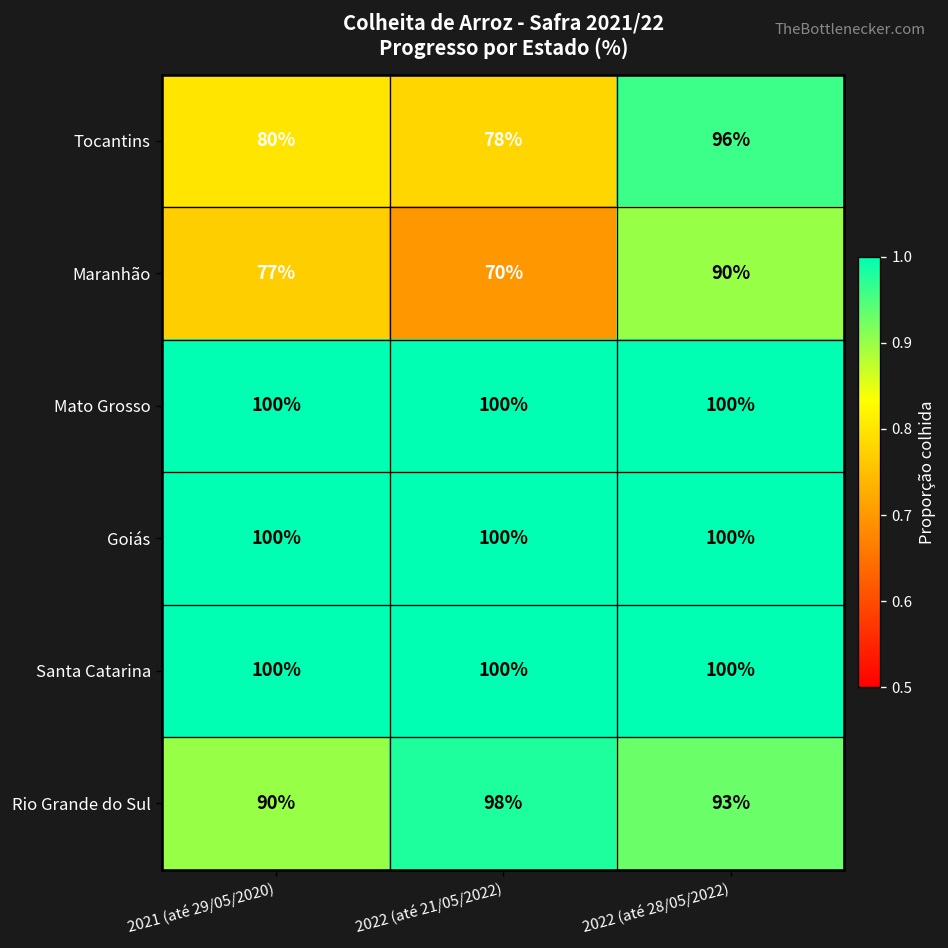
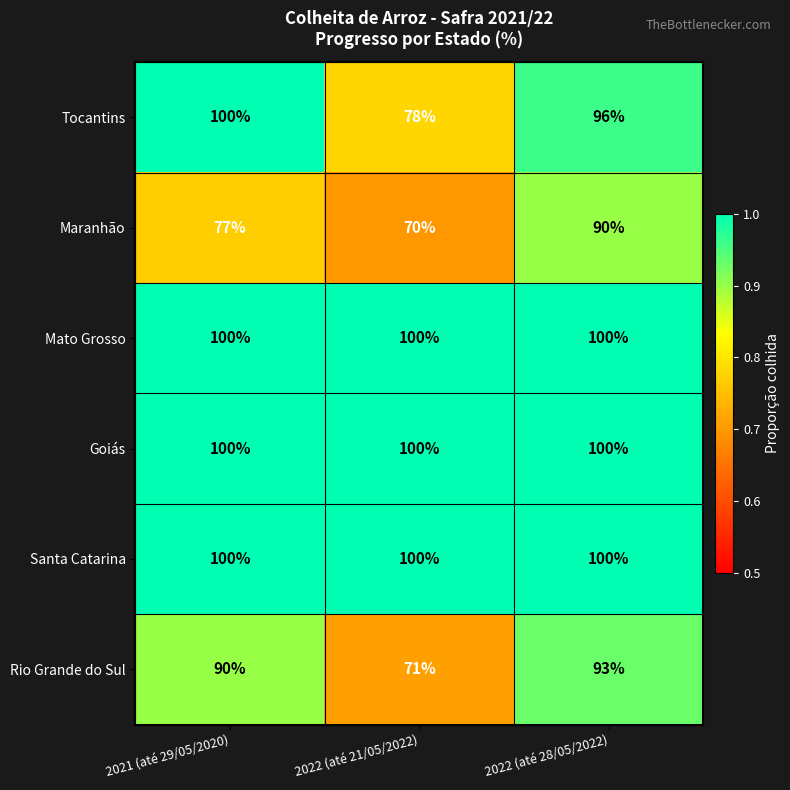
  {
    "Tocantins": {
-     "2021 (até 29/05/2020)": "80%",
+     "2021 (até 29/05/2020)": "100%",
      "2022 (até 21/05/2022)": "78%",
      "2022 (até 28/05/2022)": "96%"
    },
    "Maranhão": {
      "2021 (até 29/05/2020)": "77%",
      "2022 (até 21/05/2022)": "70%",
      "2022 (até 28/05/2022)": "90%"
    },
    "Mato Grosso": {
      "2021 (até 29/05/2020)": "100%",
      "2022 (até 21/05/2022)": "100%",
      "2022 (até 28/05/2022)": "100%"
    },
    "Goiás": {
      "2021 (até 29/05/2020)": "100%",
      "2022 (até 21/05/2022)": "100%",
      "2022 (até 28/05/2022)": "100%"
    },
    "Santa Catarina": {
      "2021 (até 29/05/2020)": "100%",
      "2022 (até 21/05/2022)": "100%",
      "2022 (até 28/05/2022)": "100%"
    },
    "Rio Grande do Sul": {
      "2021 (até 29/05/2020)": "90%",
-     "2022 (até 21/05/2022)": "98%",
+     "2022 (até 21/05/2022)": "71%",
      "2022 (até 28/05/2022)": "93%"
    }
  }
